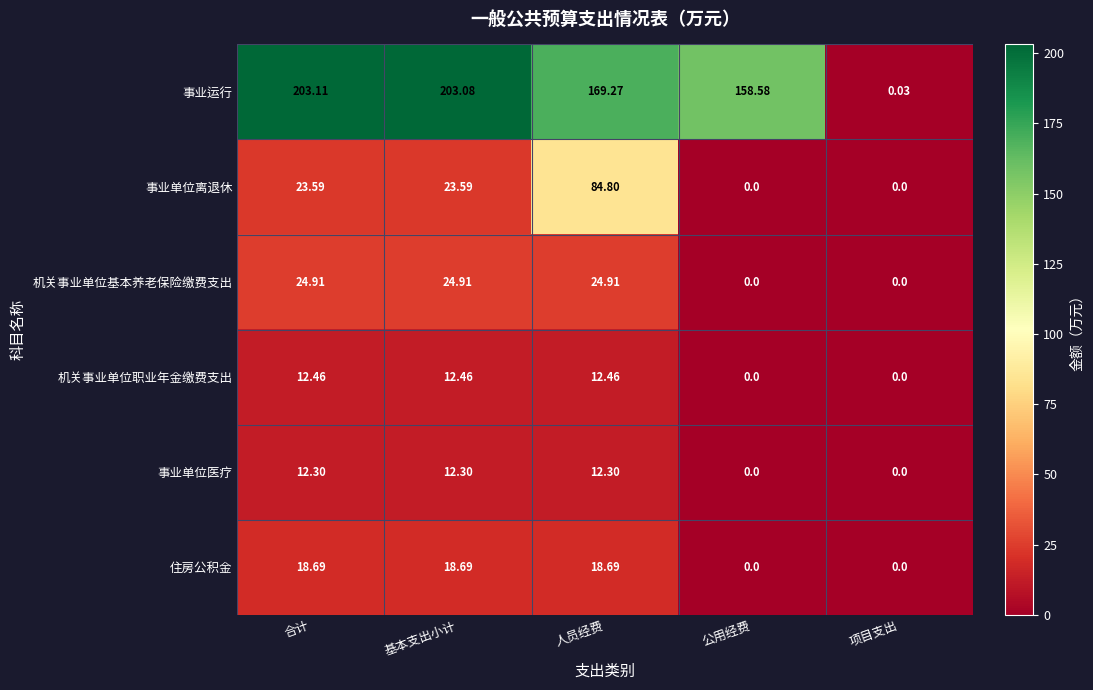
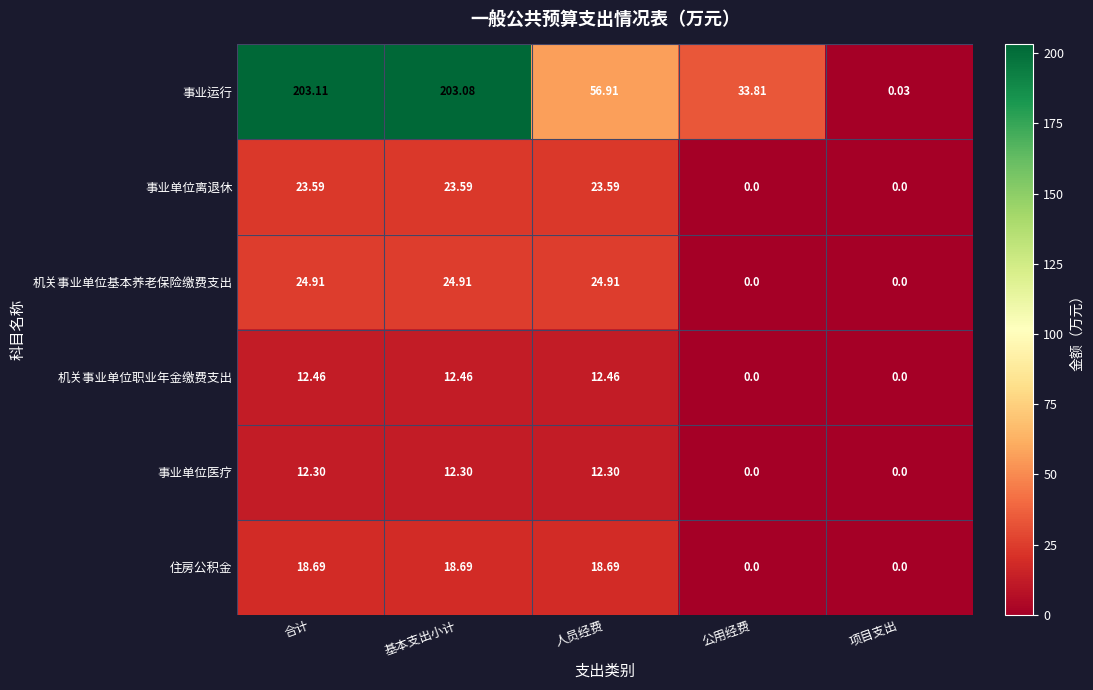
  {
    "事业运行": {
      "合计": 203.11,
      "基本支出小计": 203.08,
-     "人员经费": 169.27,
-     "公用经费": 158.58,
+     "人员经费": 56.91,
+     "公用经费": 33.81,
      "项目支出": 0.03
    },
    "事业单位离退休": {
      "合计": 23.59,
      "基本支出小计": 23.59,
-     "人员经费": 84.80,
+     "人员经费": 23.59,
      "公用经费": 0.0,
      "项目支出": 0.0
    },
    "机关事业单位基本养老保险缴费支出": {
      "合计": 24.91,
      "基本支出小计": 24.91,
      "人员经费": 24.91,
      "公用经费": 0.0,
      "项目支出": 0.0
    },
    "机关事业单位职业年金缴费支出": {
      "合计": 12.46,
      "基本支出小计": 12.46,
      "人员经费": 12.46,
      "公用经费": 0.0,
      "项目支出": 0.0
    },
    "事业单位医疗": {
      "合计": 12.30,
      "基本支出小计": 12.30,
      "人员经费": 12.30,
      "公用经费": 0.0,
      "项目支出": 0.0
    },
    "住房公积金": {
      "合计": 18.69,
      "基本支出小计": 18.69,
      "人员经费": 18.69,
      "公用经费": 0.0,
      "项目支出": 0.0
    }
  }
